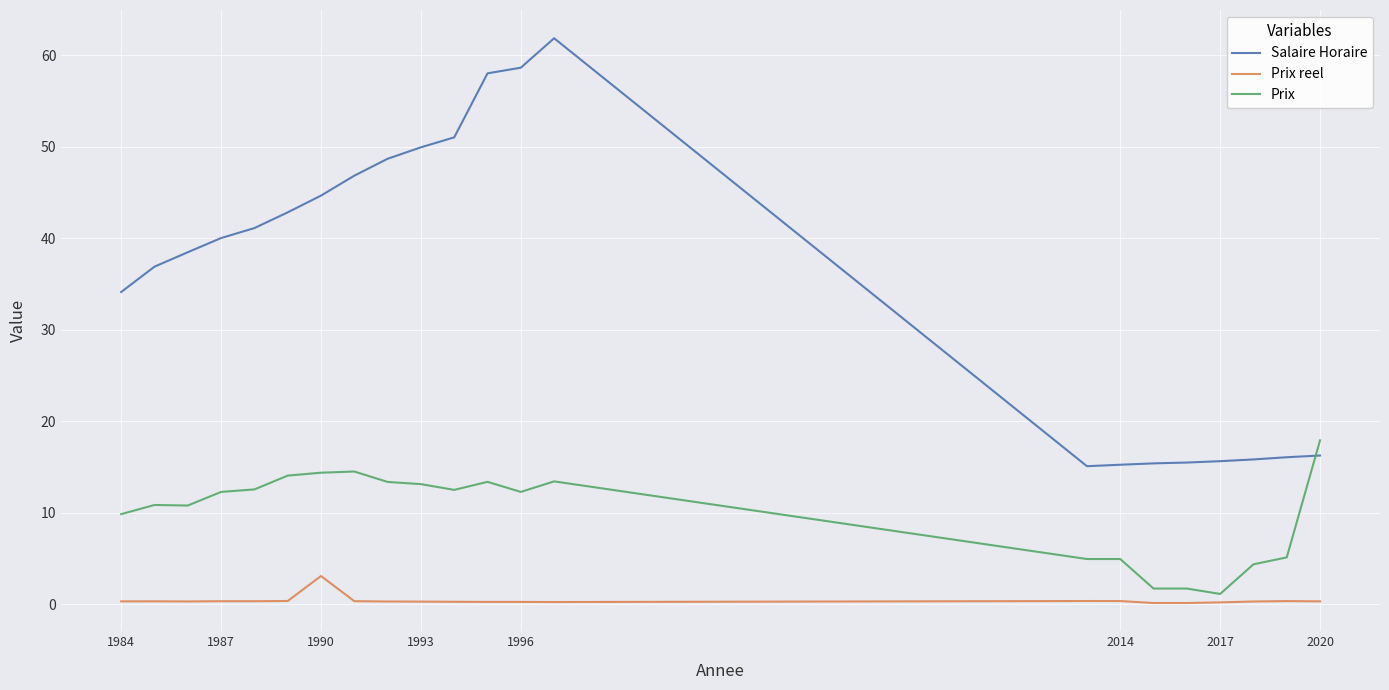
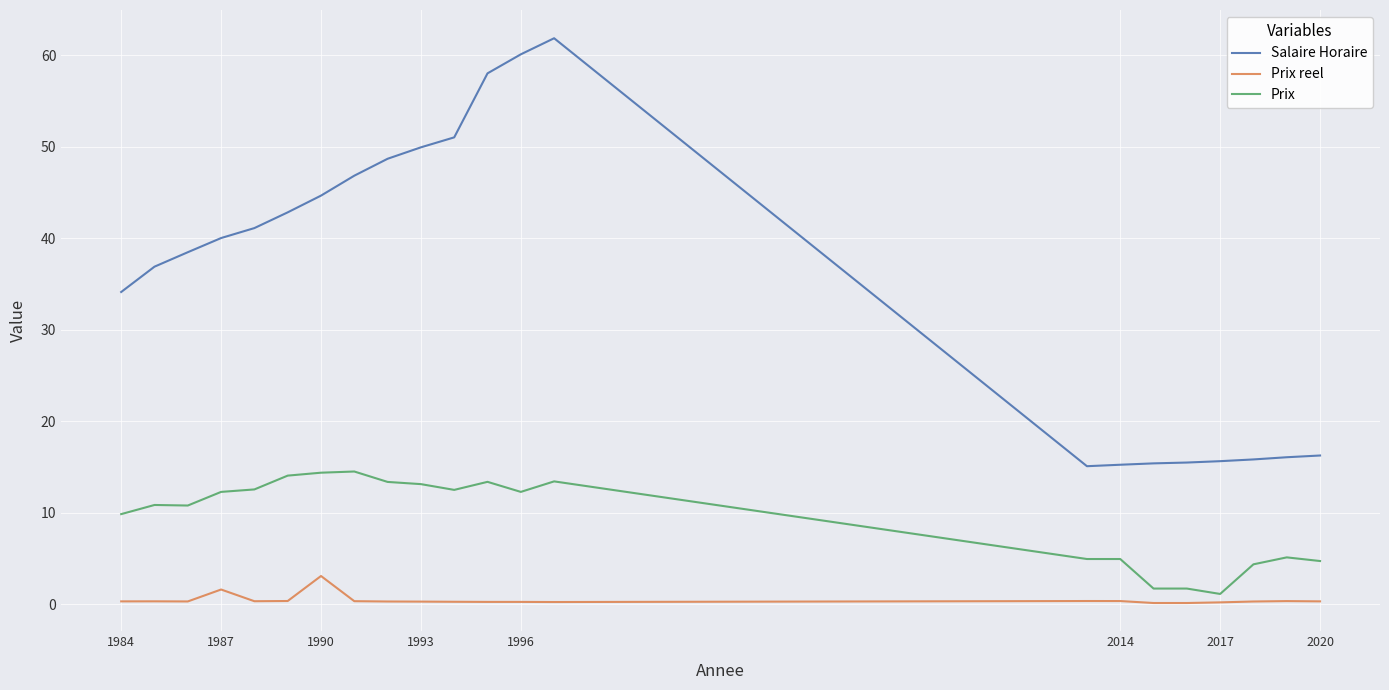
  {
    "Salaire Horaire": {
      "1984": 34,
      "1987": 40,
      "1990": 45,
      "1993": 50,
-     "1996": 59,
+     "1996": 60,
      "2014": 15,
      "2017": 16,
      "2020": 16
    },
    "Prix reel": {
      "1984": 0,
-     "1987": 0,
+     "1987": 2,
      "1990": 3,
      "1993": 0,
      "1996": 0,
      "2014": 0,
      "2017": 0,
      "2020": 0
    },
    "Prix": {
      "1984": 10,
      "1987": 12,
      "1990": 14,
      "1993": 13,
      "1996": 12,
      "2014": 5,
      "2017": 1,
-     "2020": 18
+     "2020": 5
    }
  }
